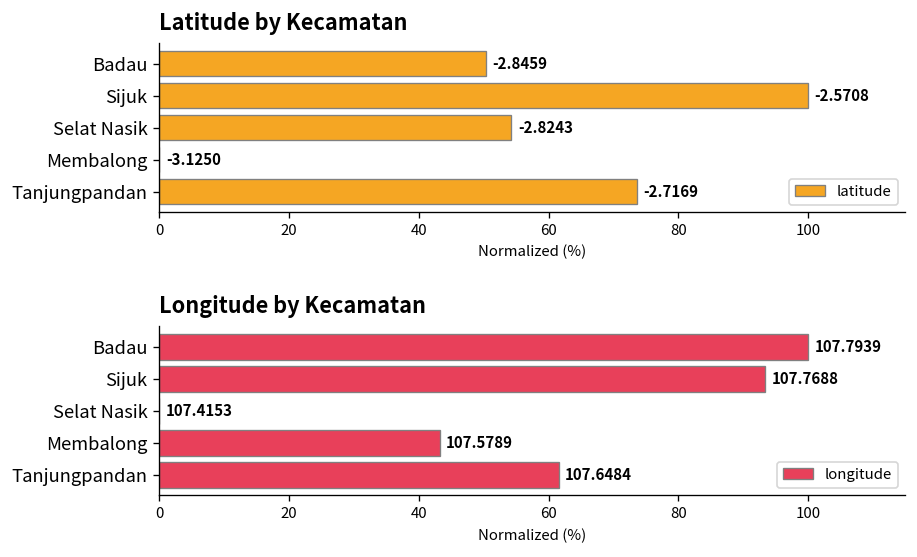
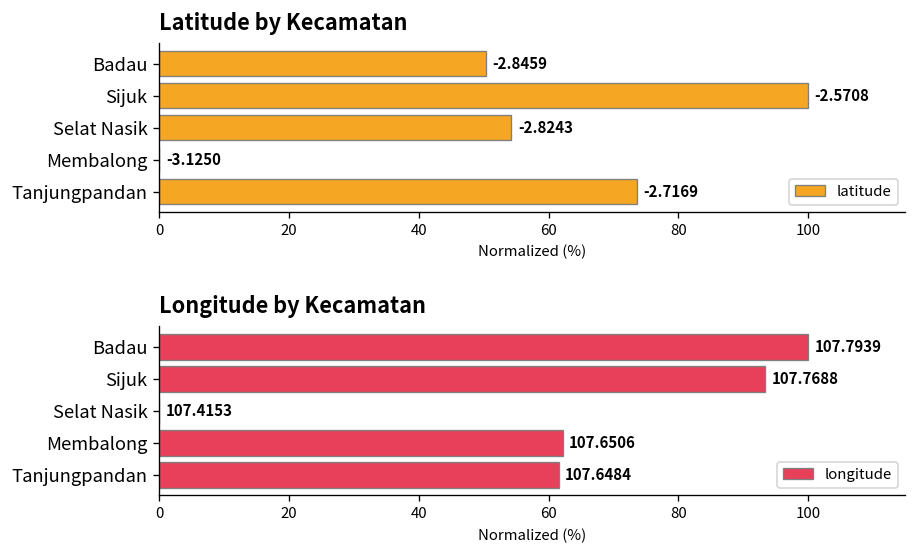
  {
    "Longitude by Kecamatan": {
-     "Membalong": 107.5789
+     "Membalong": 107.6506
    }
  }
